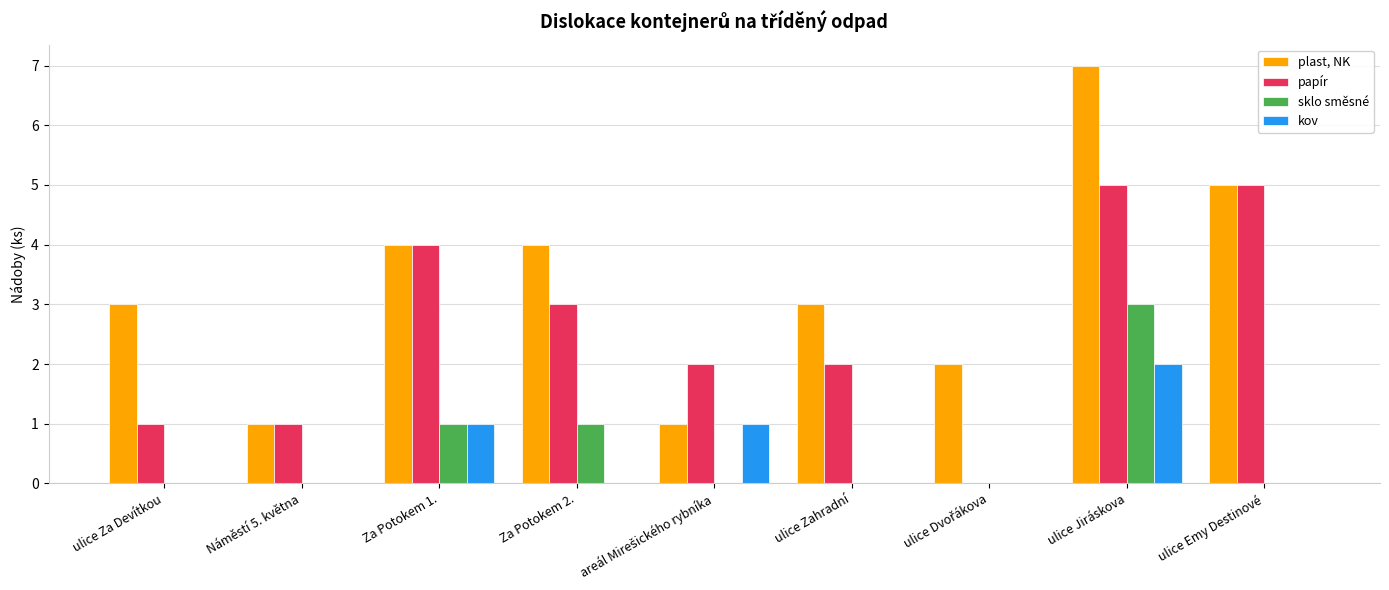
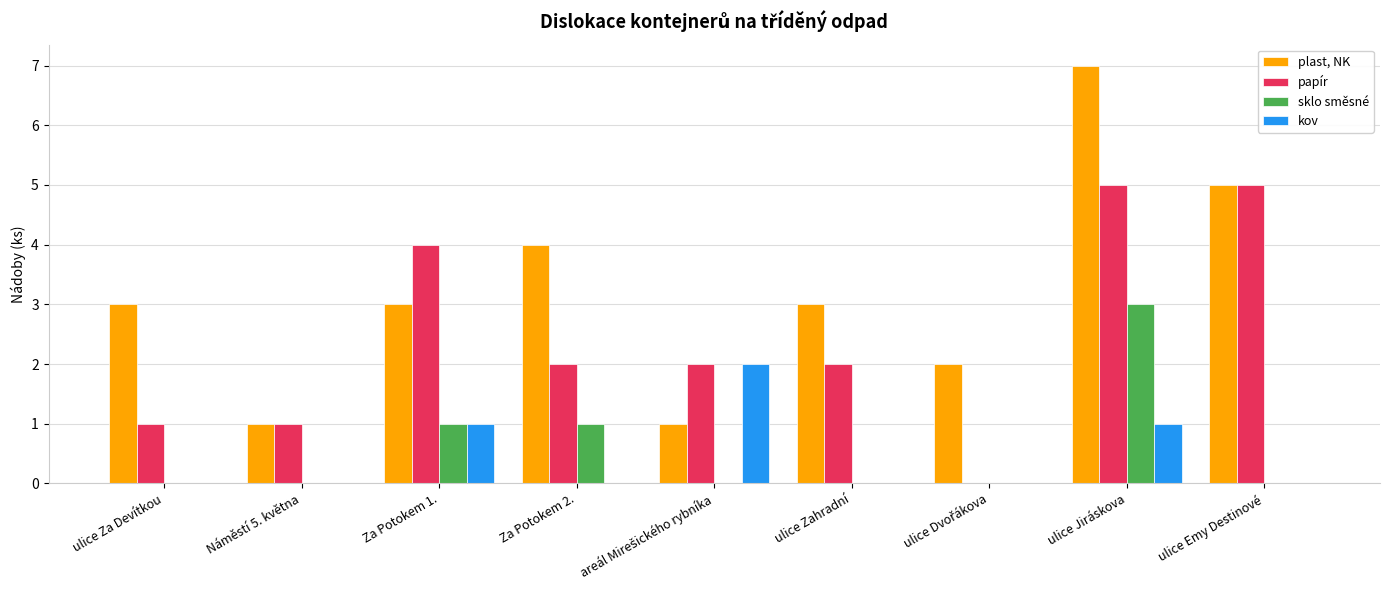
  {
    "plast, NK": {
      "ulice Za Devítkou": 3,
      "Náměstí 5. května": 1,
-     "Za Potokem 1.": 4,
+     "Za Potokem 1.": 3,
      "Za Potokem 2.": 4,
      "areál Mirešického rybníka": 1,
      "ulice Zahradní": 3,
      "ulice Dvořákova": 2,
      "ulice Jiráskova": 7,
      "ulice Emy Destinové": 5
    },
    "papír": {
      "ulice Za Devítkou": 1,
      "Náměstí 5. května": 1,
      "Za Potokem 1.": 4,
-     "Za Potokem 2.": 3,
+     "Za Potokem 2.": 2,
      "areál Mirešického rybníka": 2,
      "ulice Zahradní": 2,
      "ulice Dvořákova": 0,
      "ulice Jiráskova": 5,
      "ulice Emy Destinové": 5
    },
    "sklo směsné": {
      "ulice Za Devítkou": 0,
      "Náměstí 5. května": 0,
      "Za Potokem 1.": 1,
      "Za Potokem 2.": 1,
      "areál Mirešického rybníka": 0,
      "ulice Zahradní": 0,
      "ulice Dvořákova": 0,
      "ulice Jiráskova": 3,
      "ulice Emy Destinové": 0
    },
    "kov": {
      "ulice Za Devítkou": 0,
      "Náměstí 5. května": 0,
      "Za Potokem 1.": 1,
      "Za Potokem 2.": 0,
-     "areál Mirešického rybníka": 1,
+     "areál Mirešického rybníka": 2,
      "ulice Zahradní": 0,
      "ulice Dvořákova": 0,
-     "ulice Jiráskova": 2,
+     "ulice Jiráskova": 1,
      "ulice Emy Destinové": 0
    }
  }
